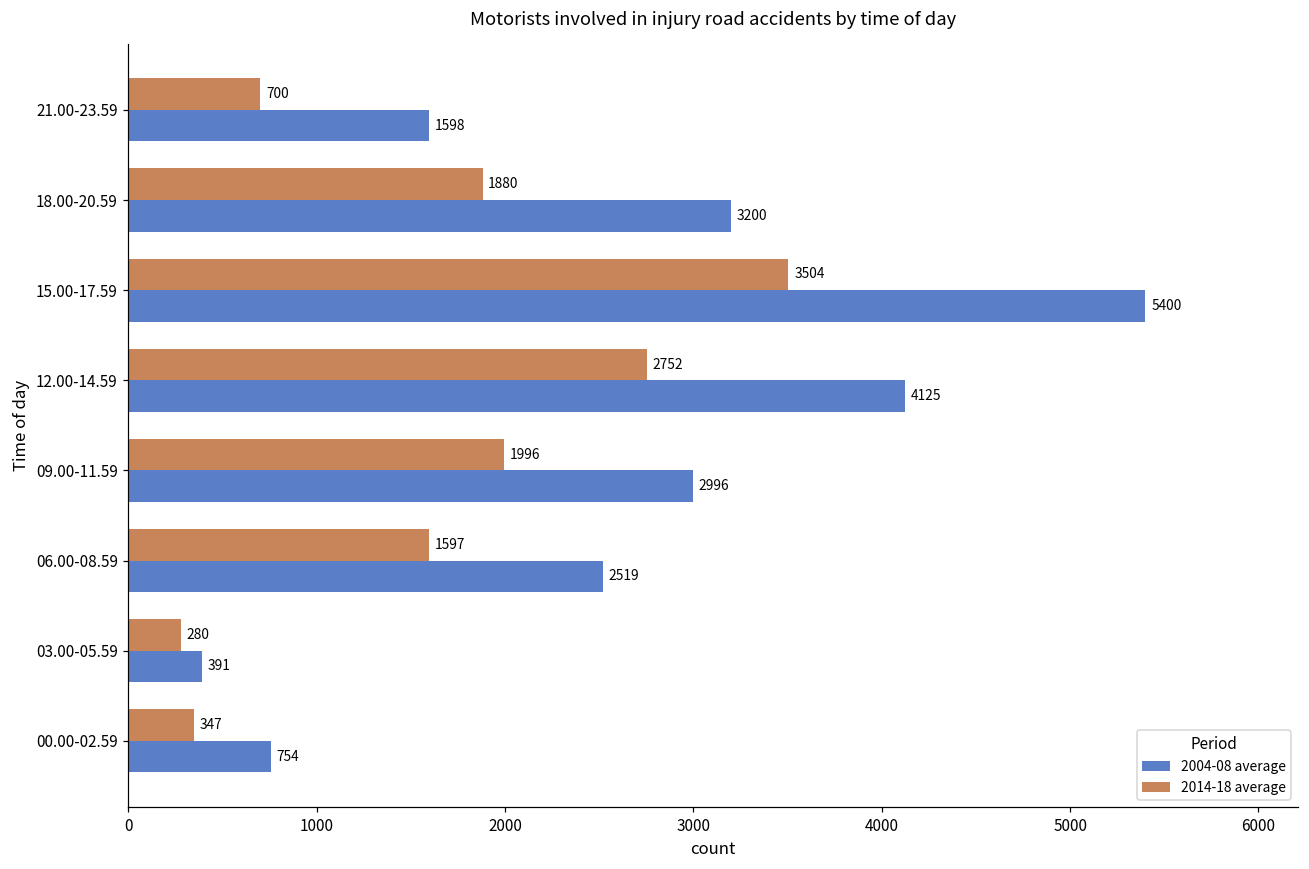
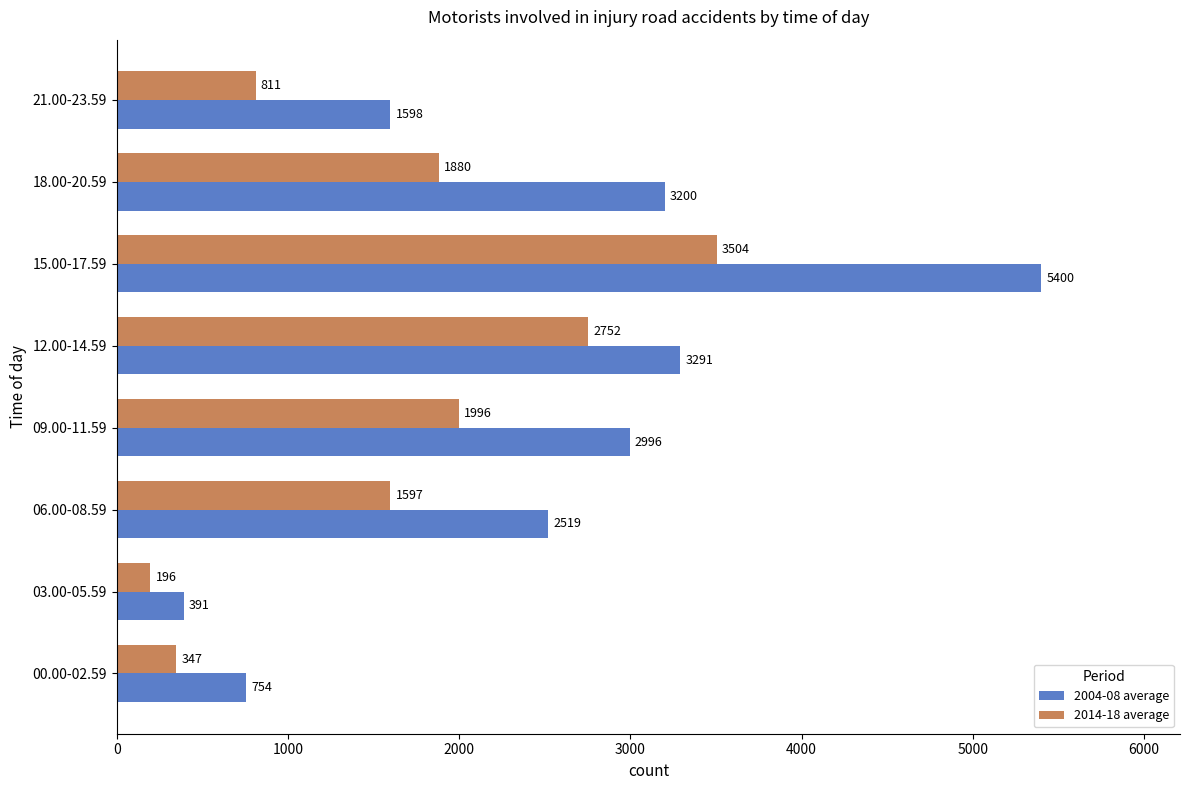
  {
    "2004-08 average": {
      "21.00-23.59": 1598,
      "15.00-17.59": 5400,
-     "12.00-14.59": 4125,
+     "12.00-14.59": 3291,
      "09.00-11.59": 2996,
      "03.00-05.59": 391,
      "00.00-02.59": 754
    },
    "2014-18 average": {
-     "21.00-23.59": 700,
+     "21.00-23.59": 811,
      "18.00-20.59": 1880,
-     "03.00-05.59": 280,
+     "03.00-05.59": 196,
      "00.00-02.59": 347
    }
  }
